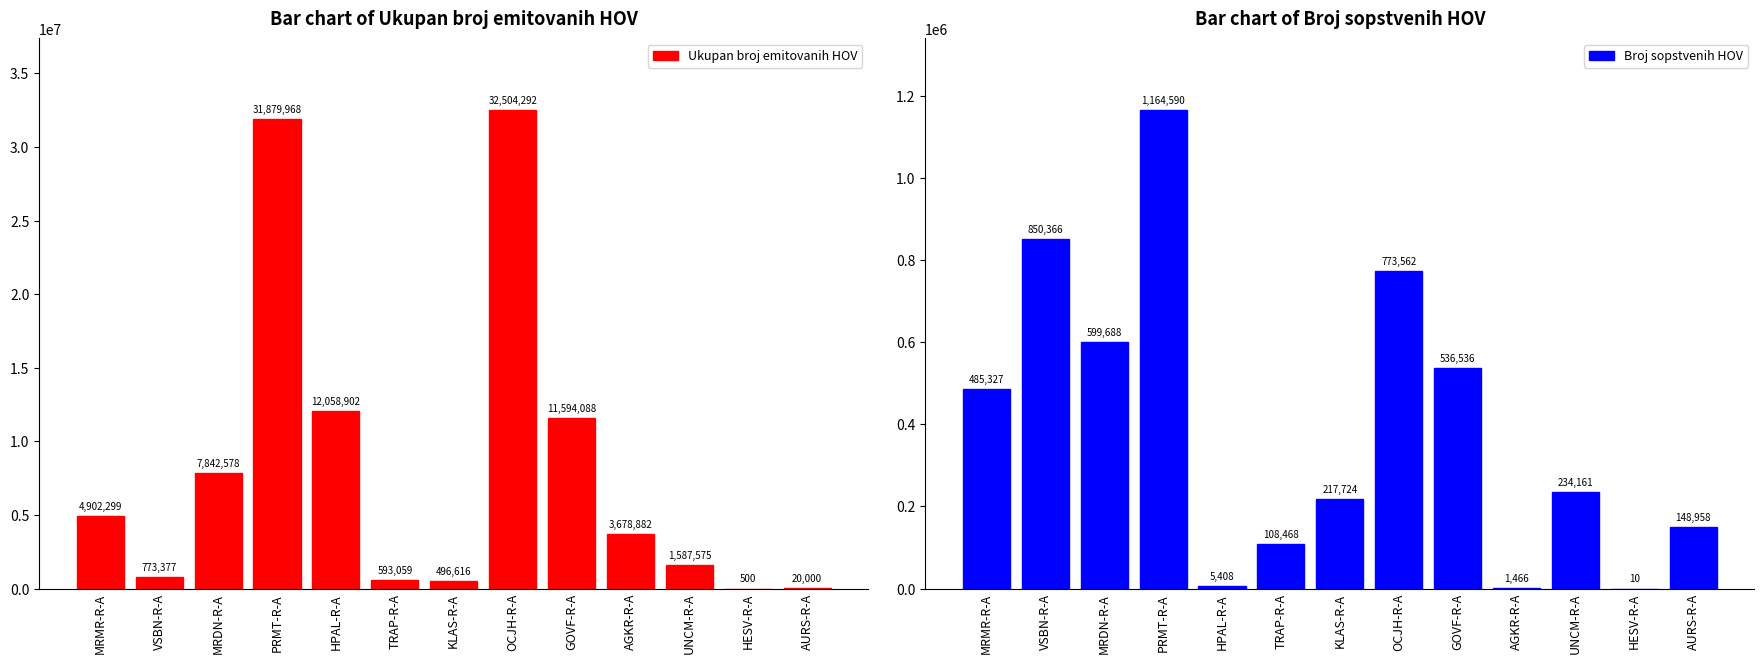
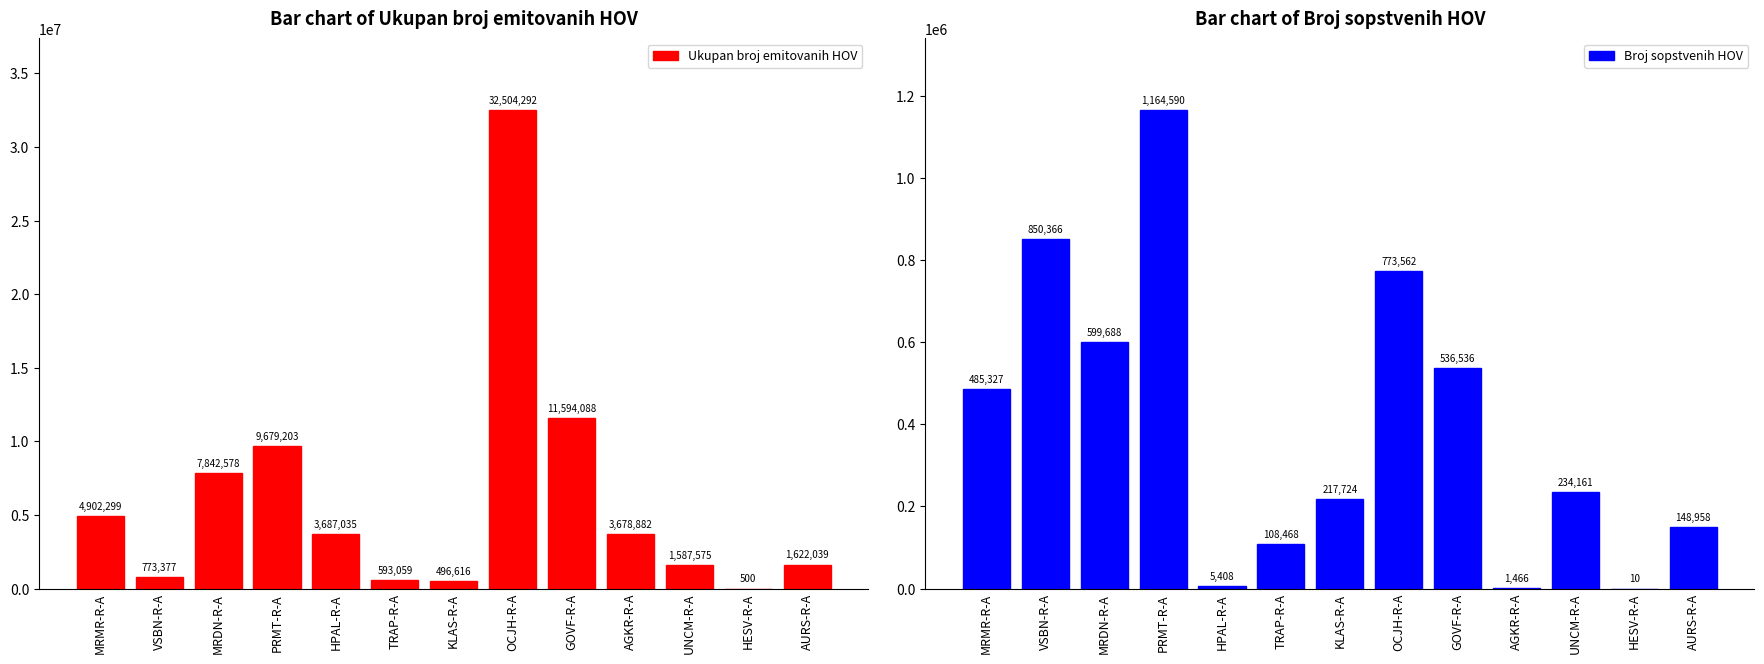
  {
    "Bar chart of Ukupan broj emitovanih HOV": {
      "MRMR-R-A": "4,902,299",
      "VSBN-R-A": "773,377",
      "MRDN-R-A": "7,842,578",
-     "PRMT-R-A": "31,879,968",
-     "HPAL-R-A": "12,058,902",
+     "PRMT-R-A": "9,679,203",
+     "HPAL-R-A": "3,687,035",
      "TRAP-R-A": "593,059",
      "KLAS-R-A": "496,616",
      "OCJH-R-A": "32,504,292",
      "GOVF-R-A": "11,594,088",
      "AGKR-R-A": "3,678,882",
      "UNCM-R-A": "1,587,575",
      "HESV-R-A": "500",
-     "AURS-R-A": "20,000"
+     "AURS-R-A": "1,622,039"
    },
    "Bar chart of Broj sopstvenih HOV": {
      "MRMR-R-A": "485,327",
      "VSBN-R-A": "850,366",
      "MRDN-R-A": "599,688",
      "PRMT-R-A": "1,164,590",
      "HPAL-R-A": "5,408",
      "TRAP-R-A": "108,468",
      "KLAS-R-A": "217,724",
      "OCJH-R-A": "773,562",
      "GOVF-R-A": "536,536",
      "AGKR-R-A": "1,466",
      "UNCM-R-A": "234,161",
      "HESV-R-A": "10",
      "AURS-R-A": "148,958"
    }
  }
